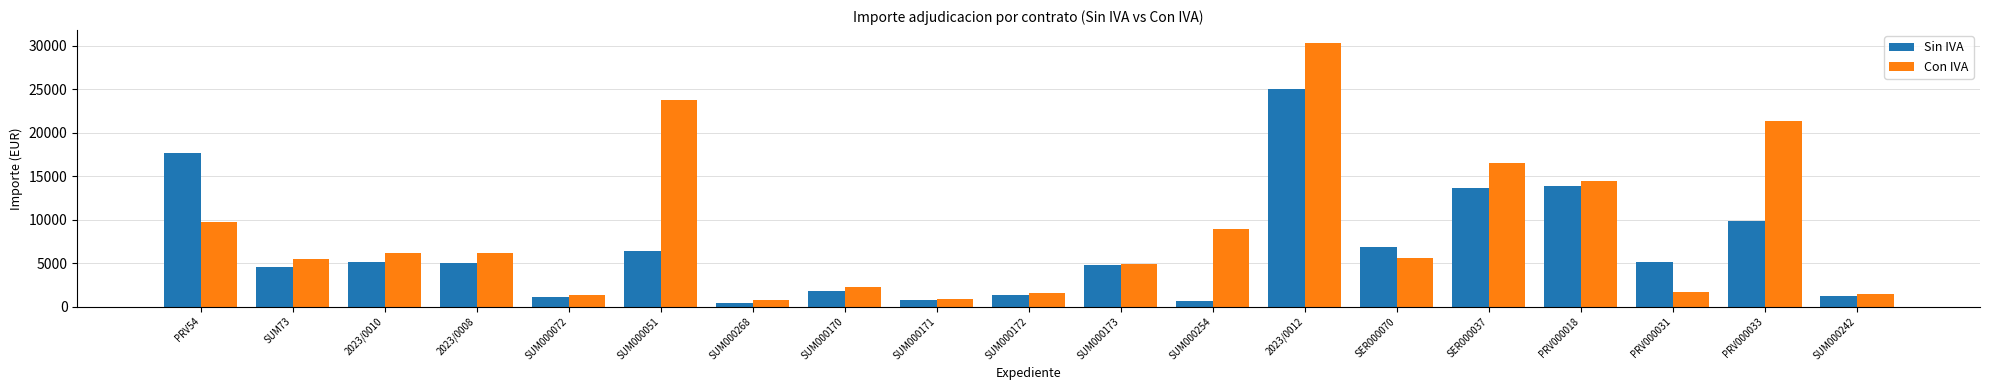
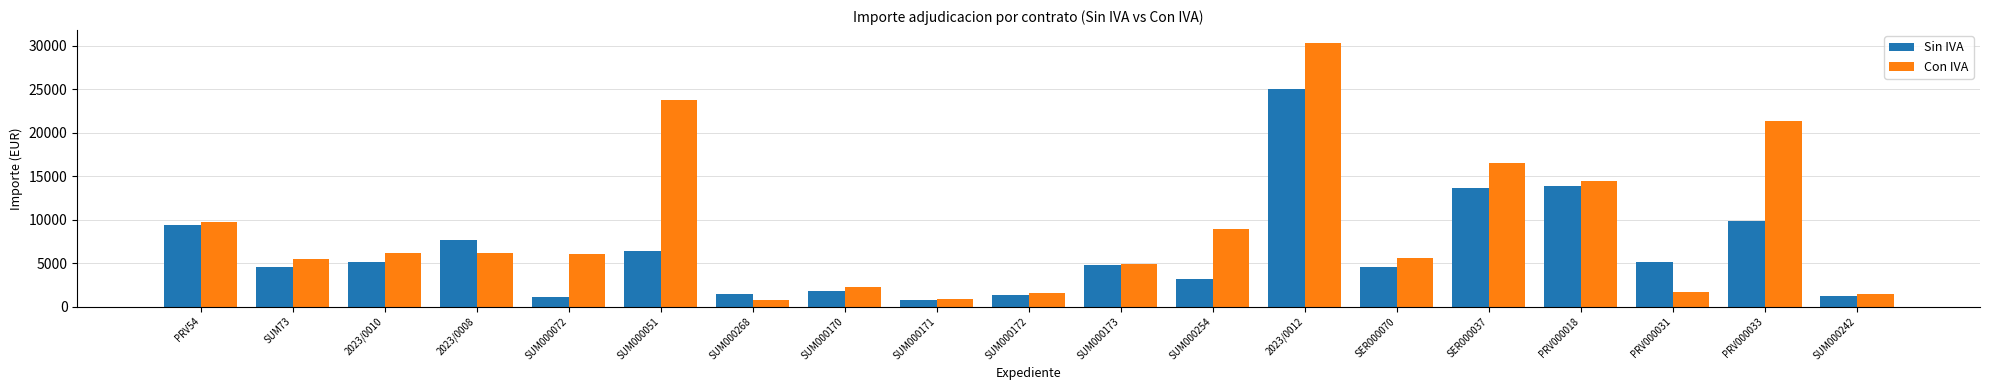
  {
    "Sin IVA": {
-     "PRV54": 18000,
+     "PRV54": 9000,
      "SUM73": 5000,
      "2023/0010": 5000,
-     "2023/0008": 5000,
+     "2023/0008": 8000,
      "SUM000072": 1000,
      "SUM000051": 6000,
-     "SUM000268": 0,
+     "SUM000268": 1000,
      "SUM000170": 2000,
      "SUM000171": 1000,
      "SUM000172": 1000,
      "SUM000173": 5000,
-     "SUM000254": 1000,
+     "SUM000254": 3000,
      "2023/0012": 25000,
-     "SER000070": 7000,
+     "SER000070": 5000,
      "SER000037": 14000,
      "PRV000018": 14000,
      "PRV000031": 5000,
      "PRV000033": 10000,
      "SUM000242": 1000
    },
    "Con IVA": {
      "PRV54": 10000,
      "SUM73": 5000,
      "2023/0010": 6000,
      "2023/0008": 6000,
-     "SUM000072": 1000,
+     "SUM000072": 6000,
      "SUM000051": 24000,
      "SUM000268": 1000,
      "SUM000170": 2000,
      "SUM000171": 1000,
      "SUM000172": 2000,
      "SUM000173": 5000,
      "SUM000254": 9000,
      "2023/0012": 30000,
      "SER000070": 6000,
      "SER000037": 17000,
      "PRV000018": 14000,
      "PRV000031": 2000,
      "PRV000033": 21000,
      "SUM000242": 1000
    }
  }
